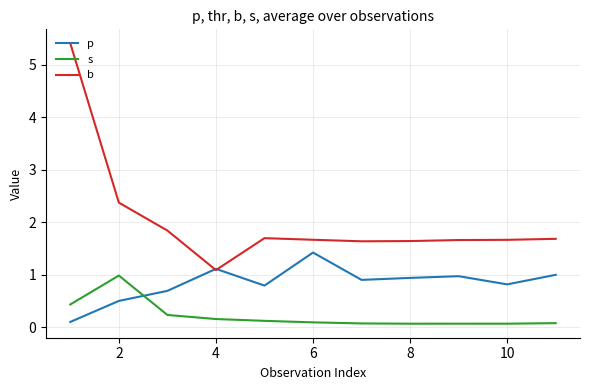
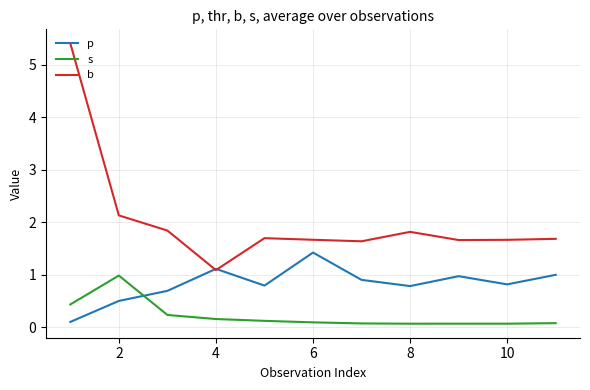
  {
    "p": {
      "2": 0.5,
      "6": 1.4,
-     "8": 0.9,
+     "8": 0.8,
      "10": 0.8
    },
    "s": {
      "2": 1.0,
      "4": 0.2,
      "6": 0.1,
      "8": 0.1,
      "10": 0.1
    },
    "b": {
-     "2": 2.4,
+     "2": 2.1,
      "6": 1.7,
-     "8": 1.6,
+     "8": 1.8,
      "10": 1.7
    }
  }
